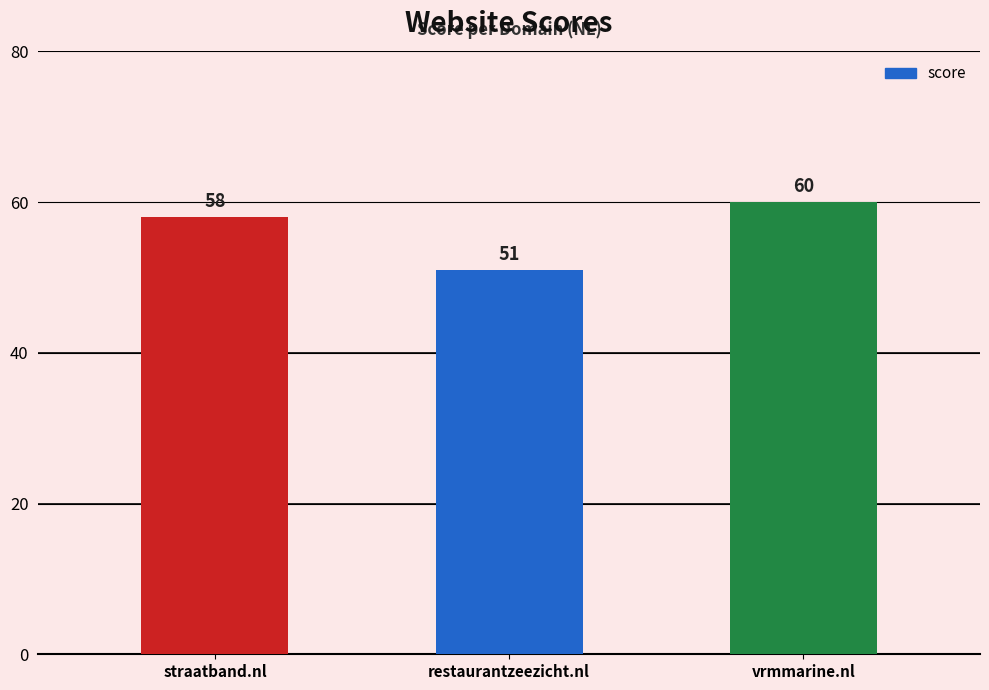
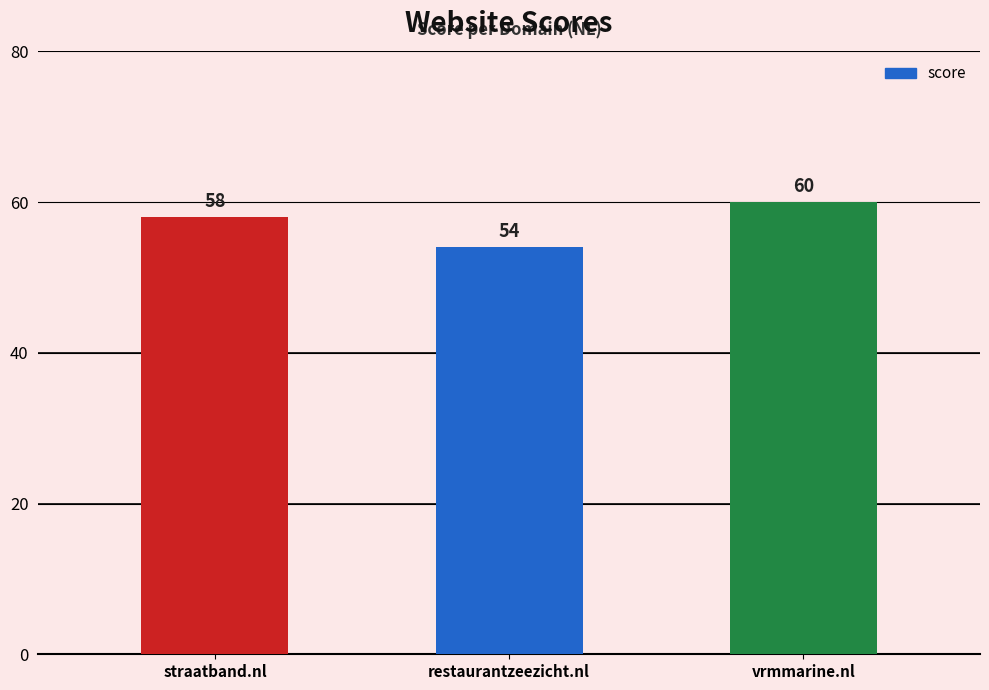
  {
    "straatband.nl": 58,
-   "restaurantzeezicht.nl": 51,
+   "restaurantzeezicht.nl": 54,
    "vrmmarine.nl": 60
  }
